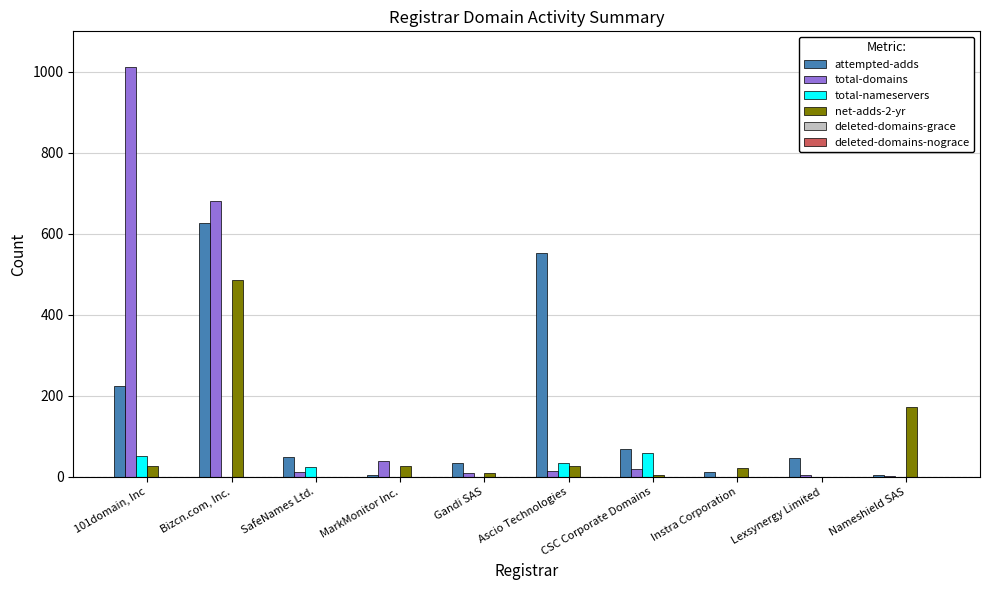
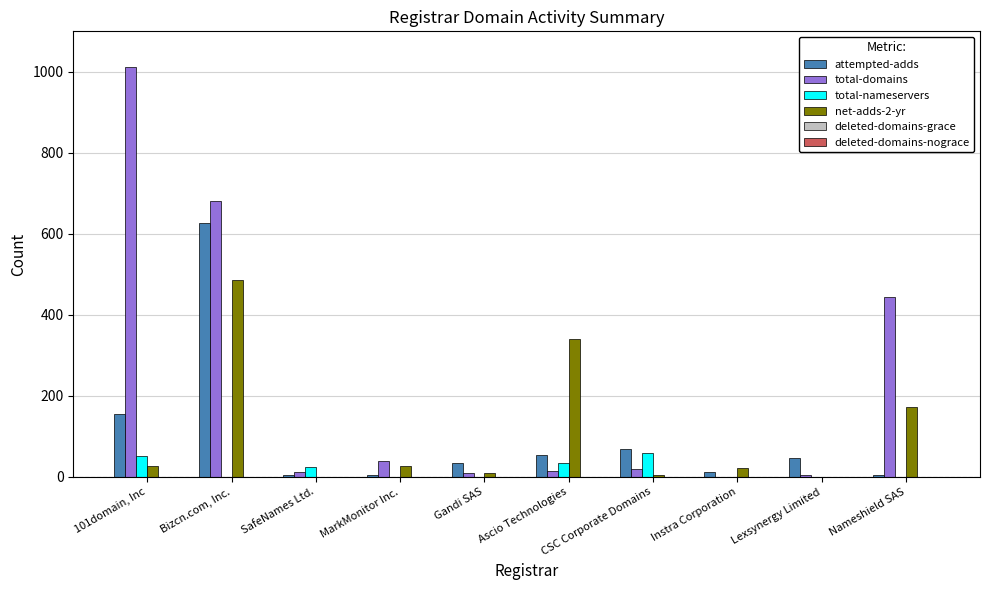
  {
    "attempted-adds": {
-     "101domain, Inc": 230,
+     "101domain, Inc": 160,
      "Bizcn.com, Inc.": 630,
-     "SafeNames Ltd.": 50,
+     "SafeNames Ltd.": 10,
      "Gandi SAS": 30,
-     "Ascio Technologies": 550,
+     "Ascio Technologies": 50,
      "CSC Corporate Domains": 70,
      "Instra Corporation": 10,
      "Lexsynergy Limited": 50
    },
    "total-domains": {
      "101domain, Inc": 1010,
      "Bizcn.com, Inc.": 680,
      "SafeNames Ltd.": 10,
      "MarkMonitor Inc.": 40,
      "Gandi SAS": 10,
      "Ascio Technologies": 20,
      "CSC Corporate Domains": 20,
-     "Nameshield SAS": 0
+     "Nameshield SAS": 450
    },
    "total-nameservers": {
      "101domain, Inc": 50,
      "Bizcn.com, Inc.": 0,
      "SafeNames Ltd.": 20,
      "MarkMonitor Inc.": 0,
      "Gandi SAS": 0,
      "Ascio Technologies": 30,
      "CSC Corporate Domains": 60,
      "Instra Corporation": 0,
      "Lexsynergy Limited": 0,
      "Nameshield SAS": 0
    },
    "net-adds-2-yr": {
      "101domain, Inc": 30,
      "Bizcn.com, Inc.": 490,
      "SafeNames Ltd.": 0,
      "MarkMonitor Inc.": 30,
      "Gandi SAS": 10,
-     "Ascio Technologies": 30,
+     "Ascio Technologies": 340,
      "Instra Corporation": 20,
      "Nameshield SAS": 170
    },
    "deleted-domains-grace": {
      "101domain, Inc": 0,
      "Bizcn.com, Inc.": 0,
      "SafeNames Ltd.": 0,
      "MarkMonitor Inc.": 0,
      "Gandi SAS": 0,
      "Ascio Technologies": 0,
      "CSC Corporate Domains": 0,
      "Instra Corporation": 0,
      "Lexsynergy Limited": 0,
      "Nameshield SAS": 0
    },
    "deleted-domains-nograce": {
      "Bizcn.com, Inc.": 0,
      "SafeNames Ltd.": 0,
      "MarkMonitor Inc.": 0,
      "Gandi SAS": 0,
      "Ascio Technologies": 0,
      "CSC Corporate Domains": 0,
      "Instra Corporation": 0,
      "Lexsynergy Limited": 0,
      "Nameshield SAS": 0
    }
  }
